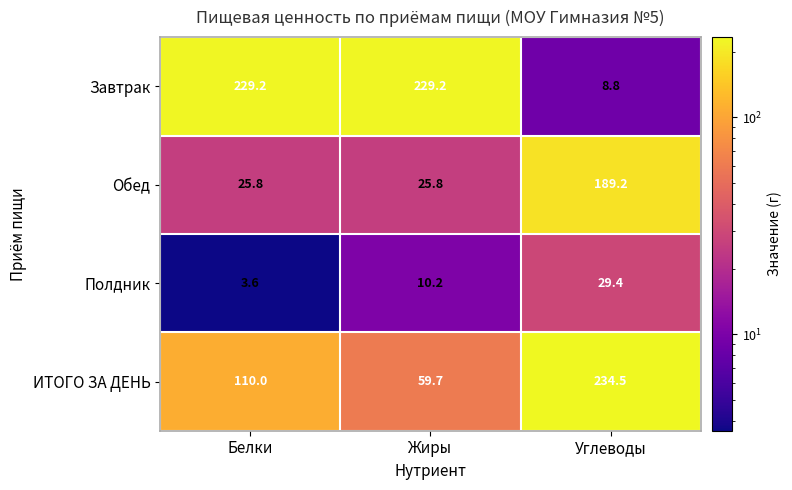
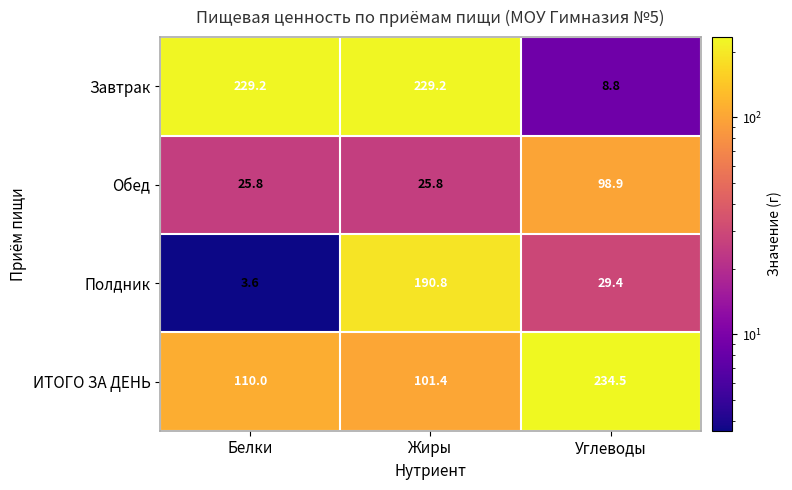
  {
    "Завтрак": {
      "Белки": 229.2,
      "Жиры": 229.2,
      "Углеводы": 8.8
    },
    "Обед": {
      "Белки": 25.8,
      "Жиры": 25.8,
-     "Углеводы": 189.2
+     "Углеводы": 98.9
    },
    "Полдник": {
      "Белки": 3.6,
-     "Жиры": 10.2,
+     "Жиры": 190.8,
      "Углеводы": 29.4
    },
    "ИТОГО ЗА ДЕНЬ": {
      "Белки": 110.0,
-     "Жиры": 59.7,
+     "Жиры": 101.4,
      "Углеводы": 234.5
    }
  }
